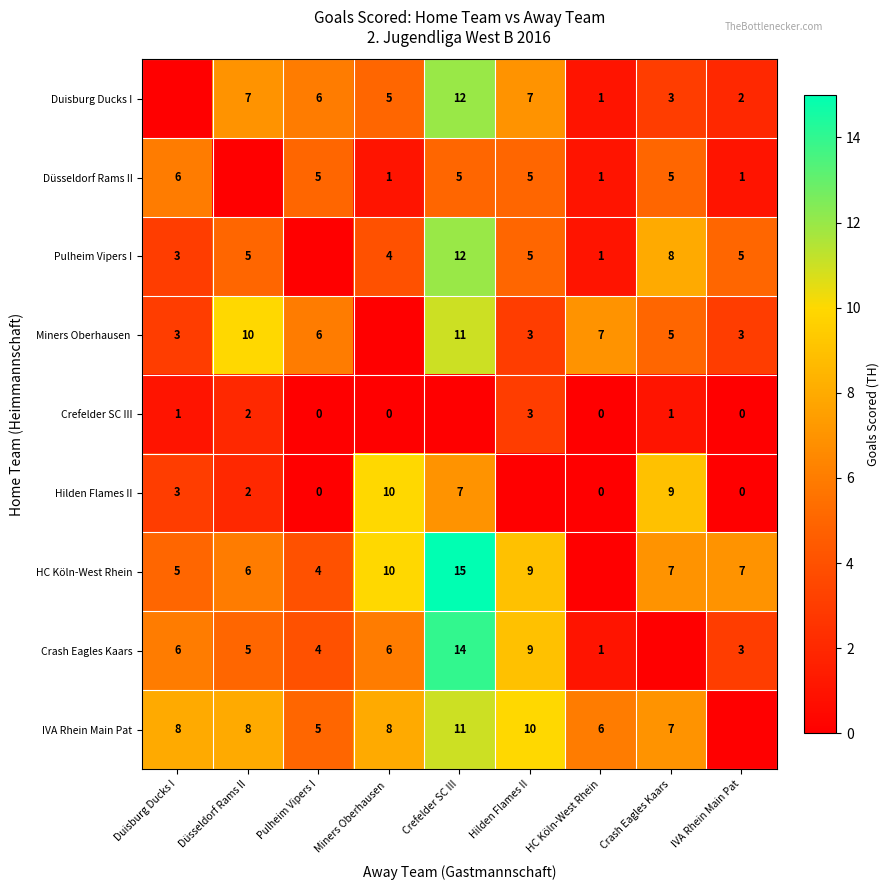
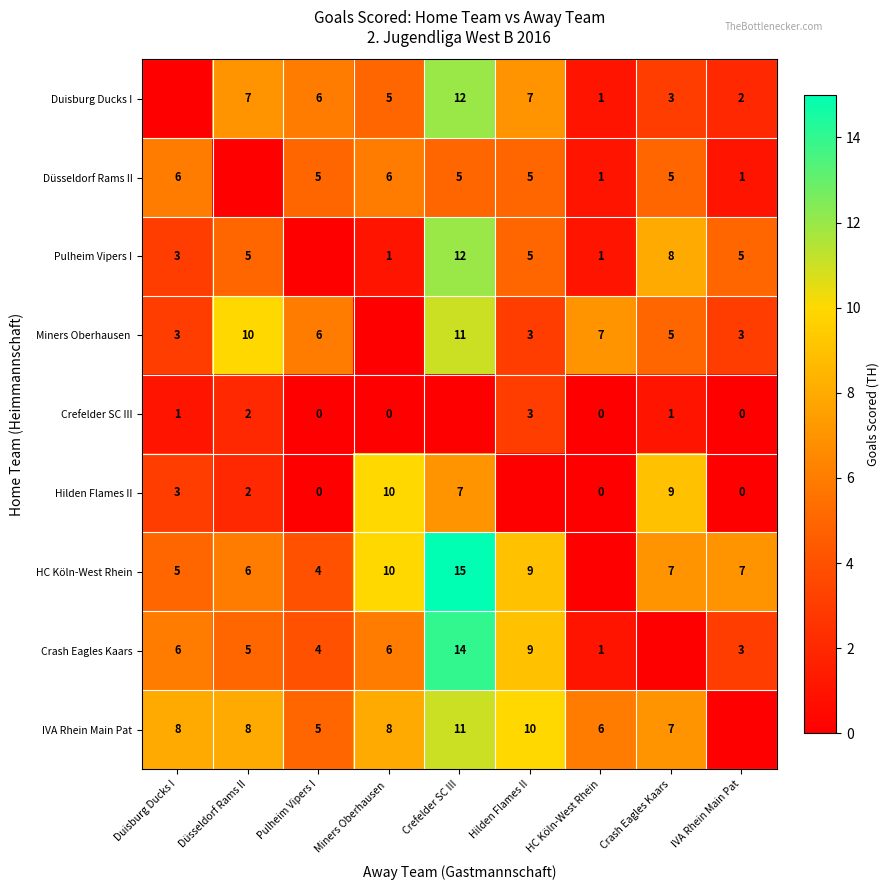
  {
    "Duisburg Ducks I": {
      "Düsseldorf Rams II": 7,
      "Pulheim Vipers I": 6,
      "Miners Oberhausen": 5,
      "Crefelder SC III": 12,
      "Hilden Flames II": 7,
      "HC Köln-West Rhein": 1,
      "Crash Eagles Kaars": 3,
      "IVA Rhein Main Pat": 2
    },
    "Düsseldorf Rams II": {
      "Duisburg Ducks I": 6,
      "Pulheim Vipers I": 5,
-     "Miners Oberhausen": 1,
+     "Miners Oberhausen": 6,
      "Crefelder SC III": 5,
      "Hilden Flames II": 5,
      "HC Köln-West Rhein": 1,
      "Crash Eagles Kaars": 5,
      "IVA Rhein Main Pat": 1
    },
    "Pulheim Vipers I": {
      "Duisburg Ducks I": 3,
      "Düsseldorf Rams II": 5,
-     "Miners Oberhausen": 4,
+     "Miners Oberhausen": 1,
      "Crefelder SC III": 12,
      "Hilden Flames II": 5,
      "HC Köln-West Rhein": 1,
      "Crash Eagles Kaars": 8,
      "IVA Rhein Main Pat": 5
    },
    "Miners Oberhausen": {
      "Duisburg Ducks I": 3,
      "Düsseldorf Rams II": 10,
      "Pulheim Vipers I": 6,
      "Crefelder SC III": 11,
      "Hilden Flames II": 3,
      "HC Köln-West Rhein": 7,
      "Crash Eagles Kaars": 5,
      "IVA Rhein Main Pat": 3
    },
    "Crefelder SC III": {
      "Duisburg Ducks I": 1,
      "Düsseldorf Rams II": 2,
      "Pulheim Vipers I": 0,
      "Miners Oberhausen": 0,
      "Hilden Flames II": 3,
      "HC Köln-West Rhein": 0,
      "Crash Eagles Kaars": 1,
      "IVA Rhein Main Pat": 0
    },
    "Hilden Flames II": {
      "Duisburg Ducks I": 3,
      "Düsseldorf Rams II": 2,
      "Pulheim Vipers I": 0,
      "Miners Oberhausen": 10,
      "Crefelder SC III": 7,
      "HC Köln-West Rhein": 0,
      "Crash Eagles Kaars": 9,
      "IVA Rhein Main Pat": 0
    },
    "HC Köln-West Rhein": {
      "Duisburg Ducks I": 5,
      "Düsseldorf Rams II": 6,
      "Pulheim Vipers I": 4,
      "Miners Oberhausen": 10,
      "Crefelder SC III": 15,
      "Hilden Flames II": 9,
      "Crash Eagles Kaars": 7,
      "IVA Rhein Main Pat": 7
    },
    "Crash Eagles Kaars": {
      "Duisburg Ducks I": 6,
      "Düsseldorf Rams II": 5,
      "Pulheim Vipers I": 4,
      "Miners Oberhausen": 6,
      "Crefelder SC III": 14,
      "Hilden Flames II": 9,
      "HC Köln-West Rhein": 1,
      "IVA Rhein Main Pat": 3
    },
    "IVA Rhein Main Pat": {
      "Duisburg Ducks I": 8,
      "Düsseldorf Rams II": 8,
      "Pulheim Vipers I": 5,
      "Miners Oberhausen": 8,
      "Crefelder SC III": 11,
      "Hilden Flames II": 10,
      "HC Köln-West Rhein": 6,
      "Crash Eagles Kaars": 7
    }
  }
